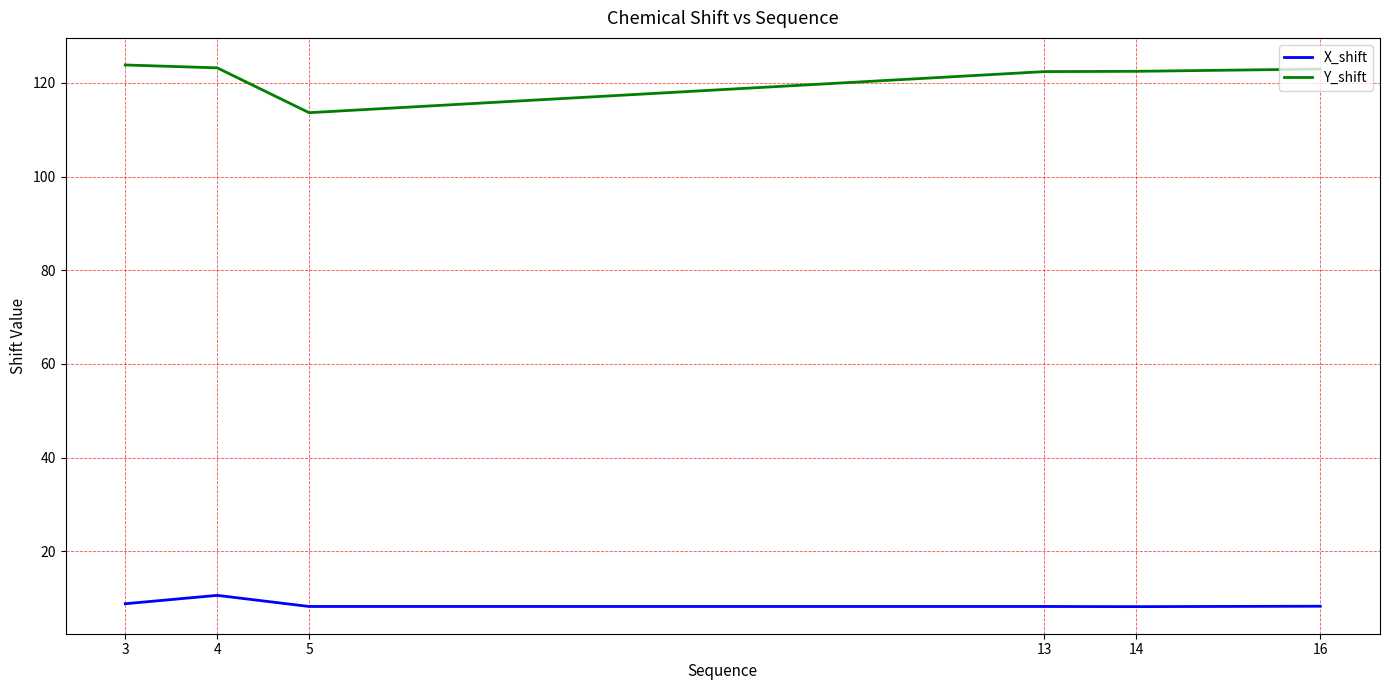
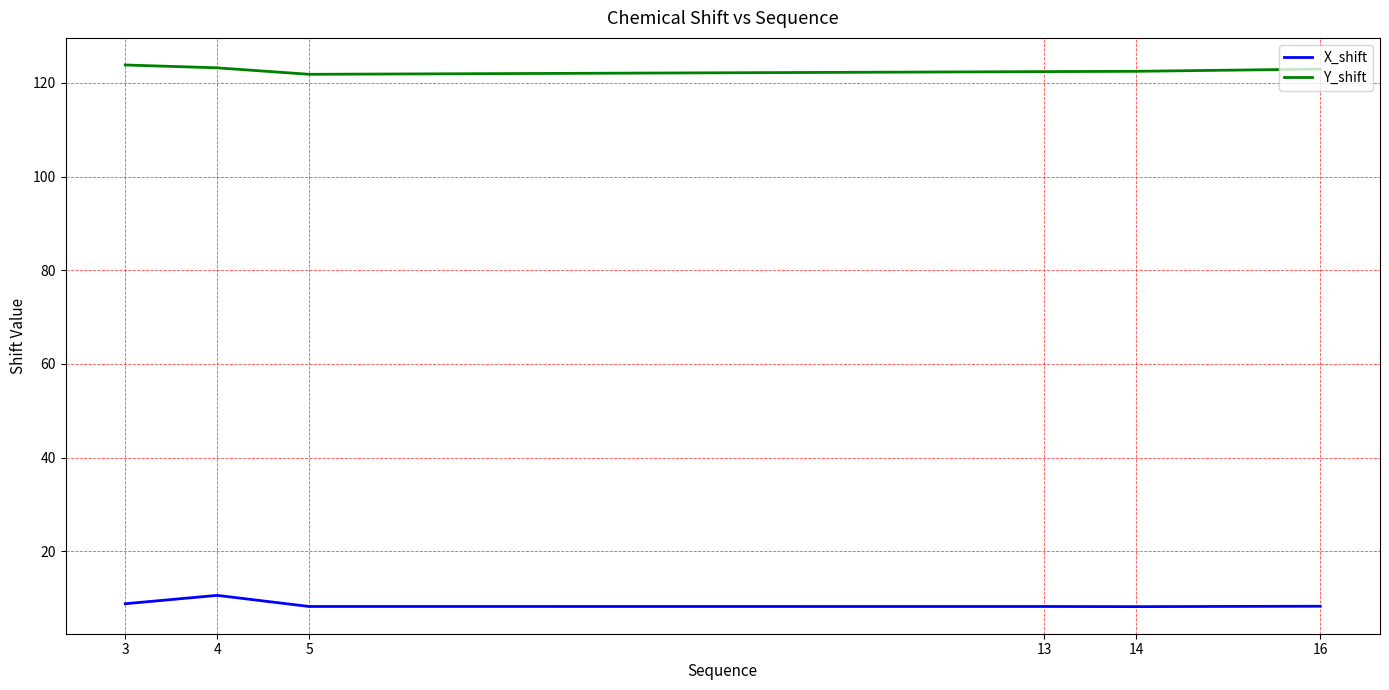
  {
    "X_shift": {
      "3": 9,
      "4": 11,
      "5": 8,
      "13": 8,
      "14": 8,
      "16": 8
    },
    "Y_shift": {
      "3": 124,
      "4": 123,
-     "5": 114,
+     "5": 122,
      "13": 122,
      "14": 122
    }
  }
